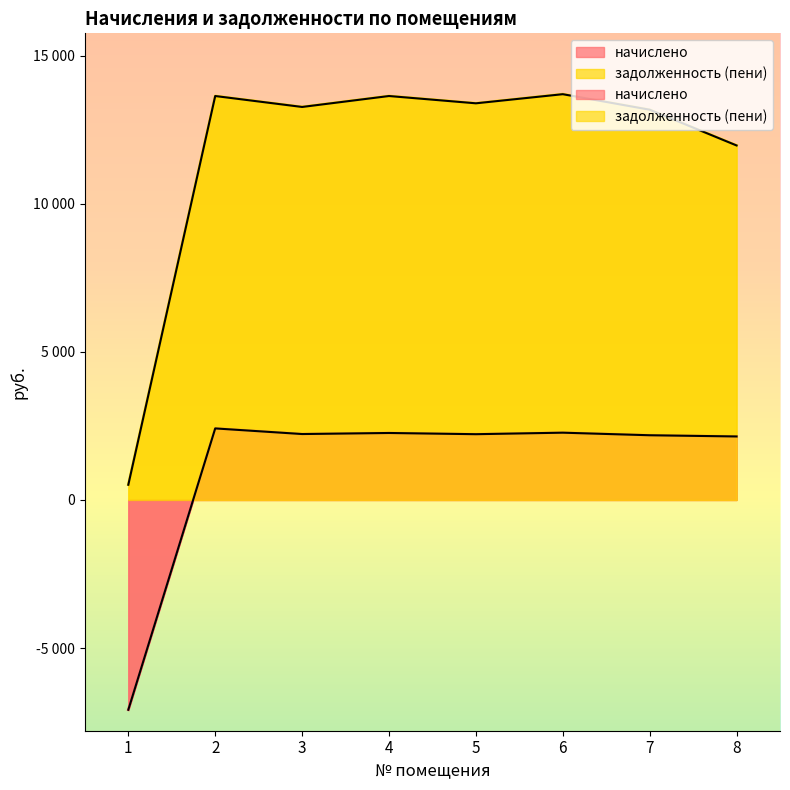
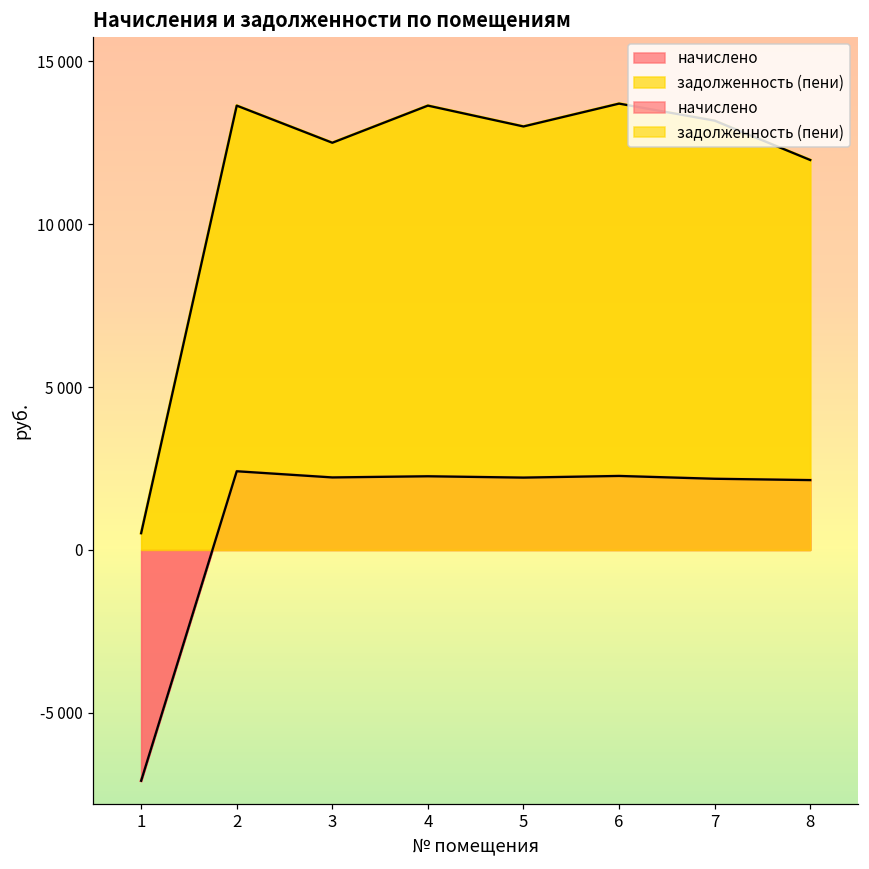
  {
    "задолженность (пени)": {
      "1": 500,
      "2": 13600,
-     "3": 13300,
+     "3": 12500,
      "4": 13600,
-     "5": 13400,
+     "5": 13000,
      "6": 13700,
      "8": 12000
    }
  }
